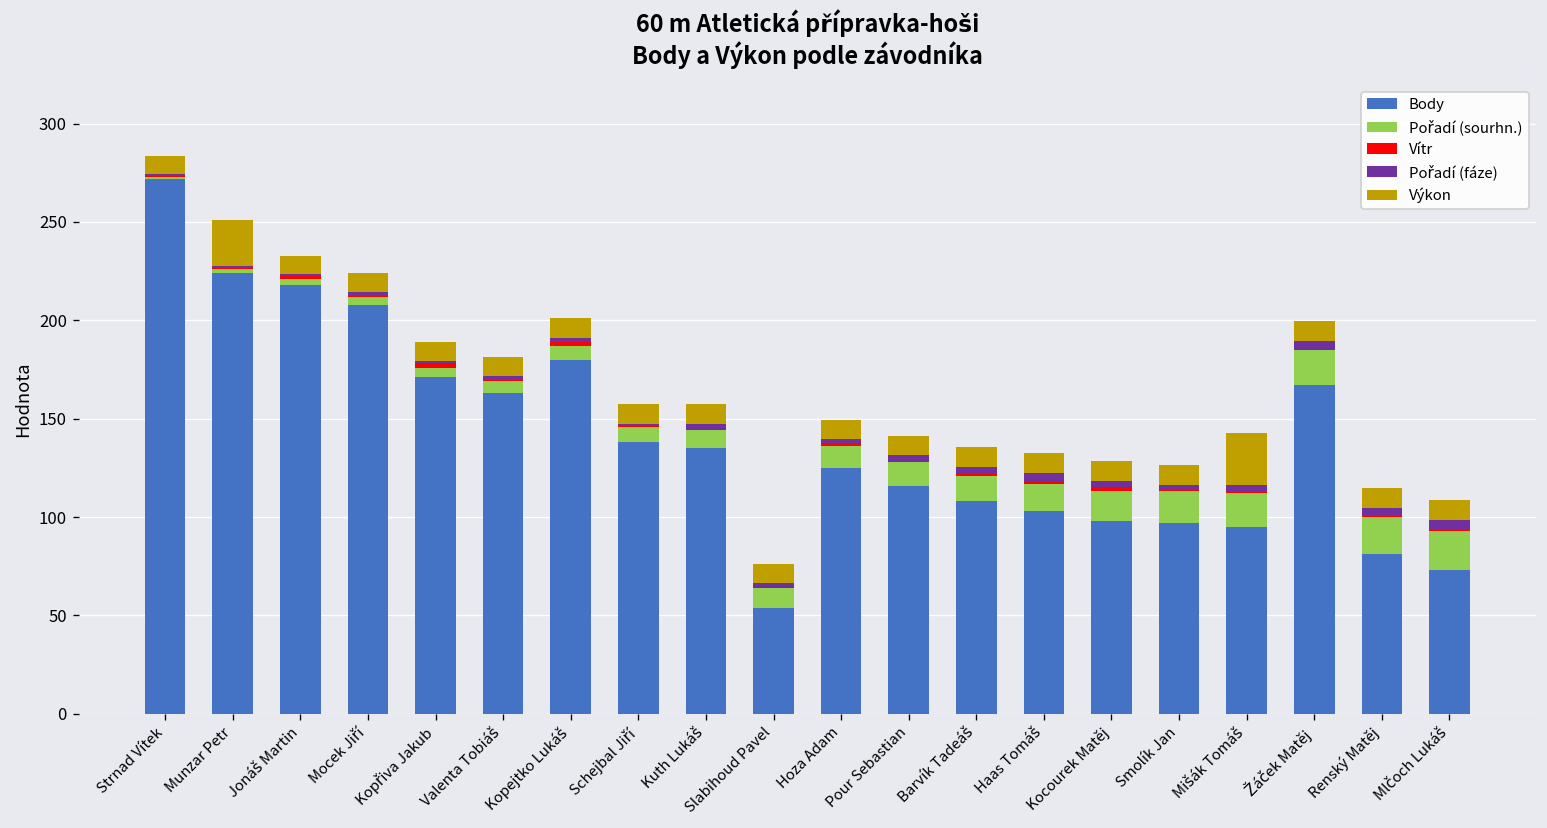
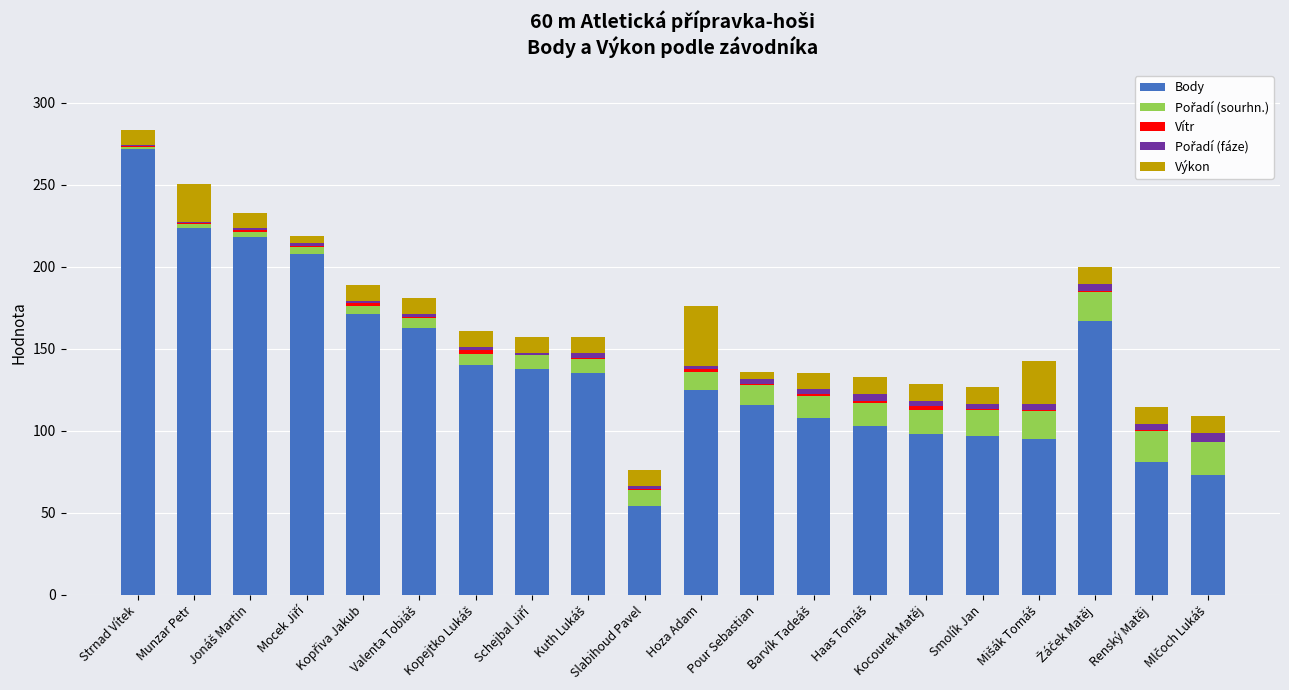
  {
    "Body": {
      "Strnad Vítek": 272,
      "Munzar Petr": 224,
      "Jonáš Martin": 218,
      "Mocek Jiří": 208,
      "Kopřiva Jakub": 171,
      "Valenta Tobiáš": 163,
-     "Kopejtko Lukáš": 180,
+     "Kopejtko Lukáš": 140,
      "Schejbal Jiří": 138,
      "Kuth Lukáš": 135,
      "Slabihoud Pavel": 54,
      "Hoza Adam": 125,
      "Pour Sebastian": 116,
      "Barvík Tadeáš": 108,
      "Haas Tomáš": 103,
      "Kocourek Matěj": 98,
      "Smolík Jan": 97,
      "Mišák Tomáš": 95,
      "Žáček Matěj": 167,
      "Renský Matěj": 81,
      "Mlčoch Lukáš": 73
    },
    "Pořadí (sourhn.)": {
      "Munzar Petr": 2,
      "Jonáš Martin": 3,
      "Mocek Jiří": 4,
      "Kopřiva Jakub": 5,
      "Valenta Tobiáš": 6,
      "Kopejtko Lukáš": 7,
      "Schejbal Jiří": 8,
      "Kuth Lukáš": 9,
      "Slabihoud Pavel": 10,
      "Hoza Adam": 11,
      "Pour Sebastian": 12,
      "Barvík Tadeáš": 13,
      "Haas Tomáš": 14,
      "Kocourek Matěj": 15,
      "Smolík Jan": 16,
      "Mišák Tomáš": 17,
      "Žáček Matěj": 18,
      "Renský Matěj": 19,
      "Mlčoch Lukáš": 20
    },
    "Vítr": {
      "Kopřiva Jakub": 2,
      "Kopejtko Lukáš": 2,
      "Kocourek Matěj": 2
    },
    "Pořadí (fáze)": {
      "Mocek Jiří": 2,
      "Valenta Tobiáš": 2,
      "Kopejtko Lukáš": 2,
      "Kuth Lukáš": 3,
      "Slabihoud Pavel": 2,
      "Hoza Adam": 2,
      "Pour Sebastian": 3,
      "Barvík Tadeáš": 3,
      "Haas Tomáš": 4,
      "Kocourek Matěj": 3,
      "Smolík Jan": 3,
      "Mišák Tomáš": 4,
      "Žáček Matěj": 4,
      "Renský Matěj": 4,
      "Mlčoch Lukáš": 5
    },
    "Výkon": {
      "Strnad Vítek": 9,
      "Munzar Petr": 23,
      "Jonáš Martin": 9,
-     "Mocek Jiří": 9,
+     "Mocek Jiří": 4,
      "Kopřiva Jakub": 10,
      "Valenta Tobiáš": 10,
      "Kopejtko Lukáš": 10,
      "Schejbal Jiří": 10,
      "Kuth Lukáš": 10,
      "Slabihoud Pavel": 10,
-     "Hoza Adam": 10,
-     "Pour Sebastian": 10,
+     "Hoza Adam": 37,
+     "Pour Sebastian": 4,
      "Barvík Tadeáš": 10,
      "Haas Tomáš": 10,
      "Kocourek Matěj": 10,
      "Smolík Jan": 10,
      "Mišák Tomáš": 26,
      "Žáček Matěj": 10,
      "Renský Matěj": 10,
      "Mlčoch Lukáš": 10
    }
  }
